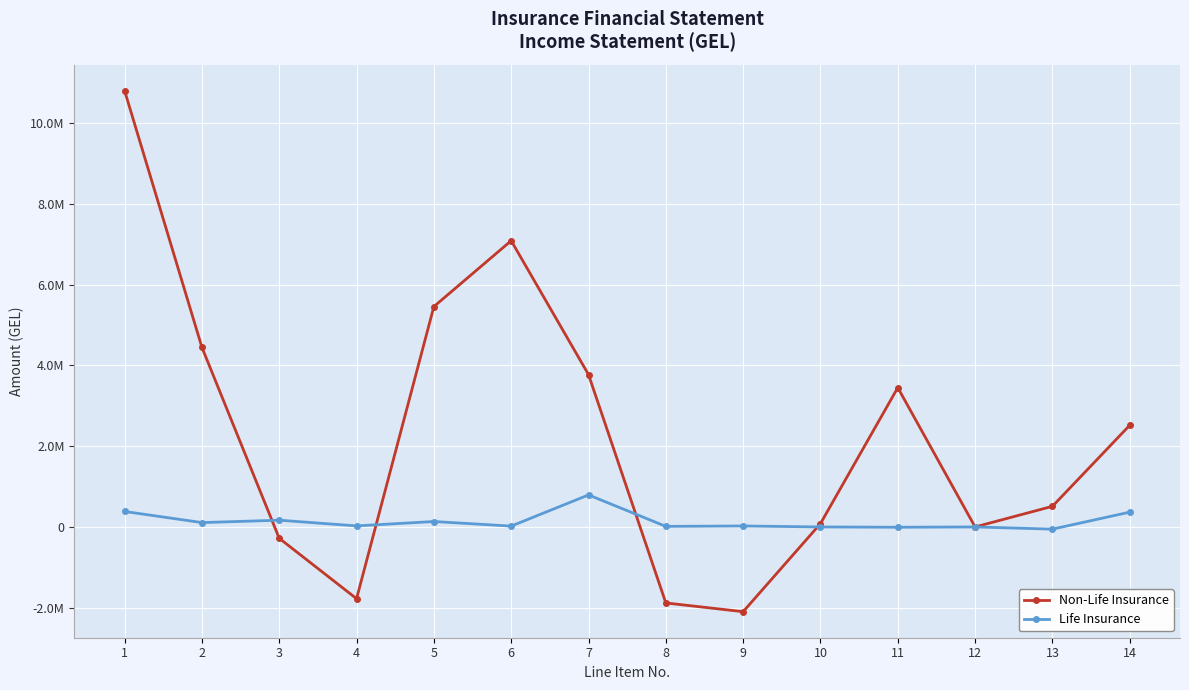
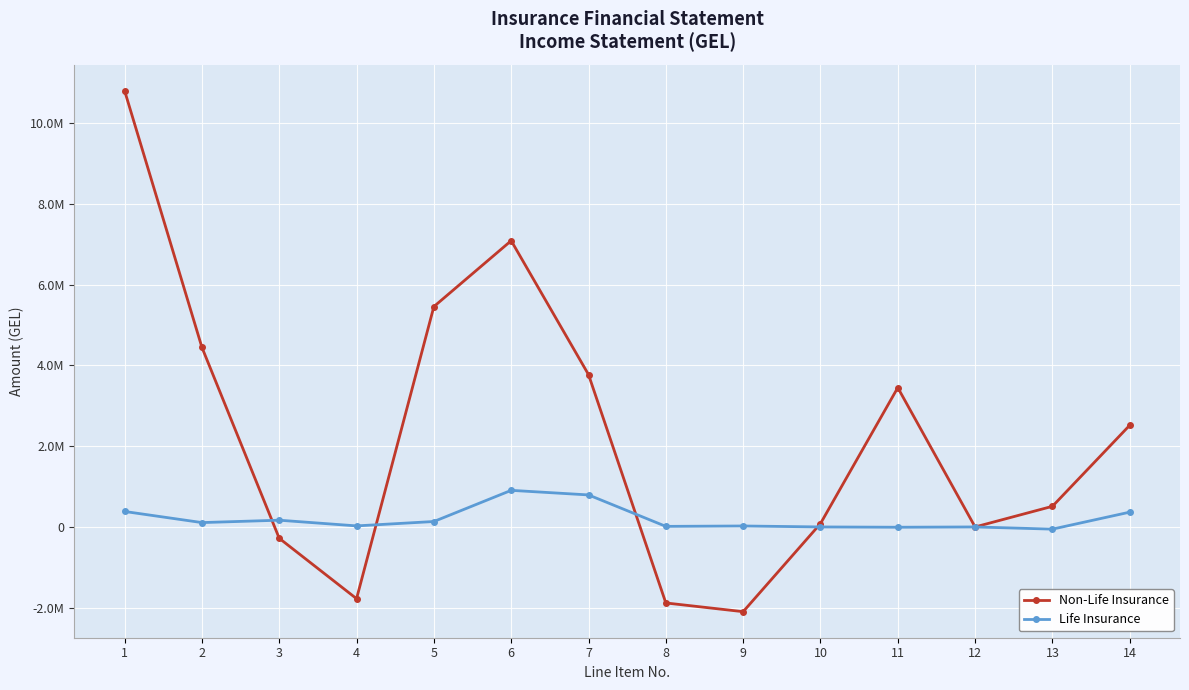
  {
    "Non-Life Insurance": {
      "1": 10800000,
      "2": 4400000,
      "3": -300000,
      "4": -1800000,
      "5": 5500000,
      "6": 7100000,
      "7": 3800000,
      "8": -1900000,
      "9": -2100000,
      "10": 100000,
      "11": 3400000,
      "13": 500000,
      "14": 2500000
    },
    "Life Insurance": {
      "1": 400000,
      "2": 100000,
      "3": 200000,
      "4": 0,
      "5": 100000,
-     "6": 0,
+     "6": 900000,
      "7": 800000,
      "8": 0,
      "9": 0,
      "10": 0,
      "11": 0,
      "13": -100000,
      "14": 400000
    }
  }
